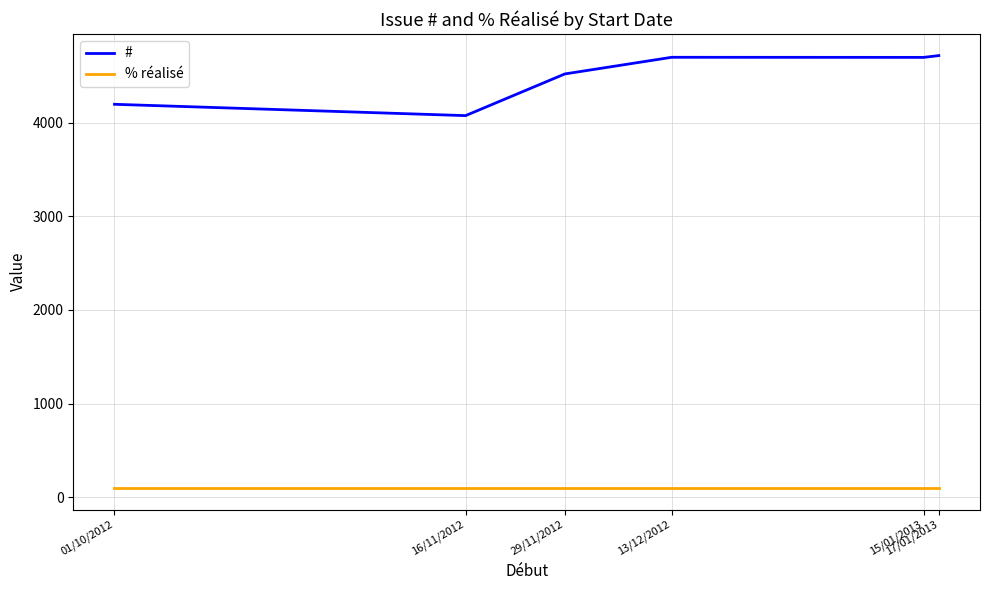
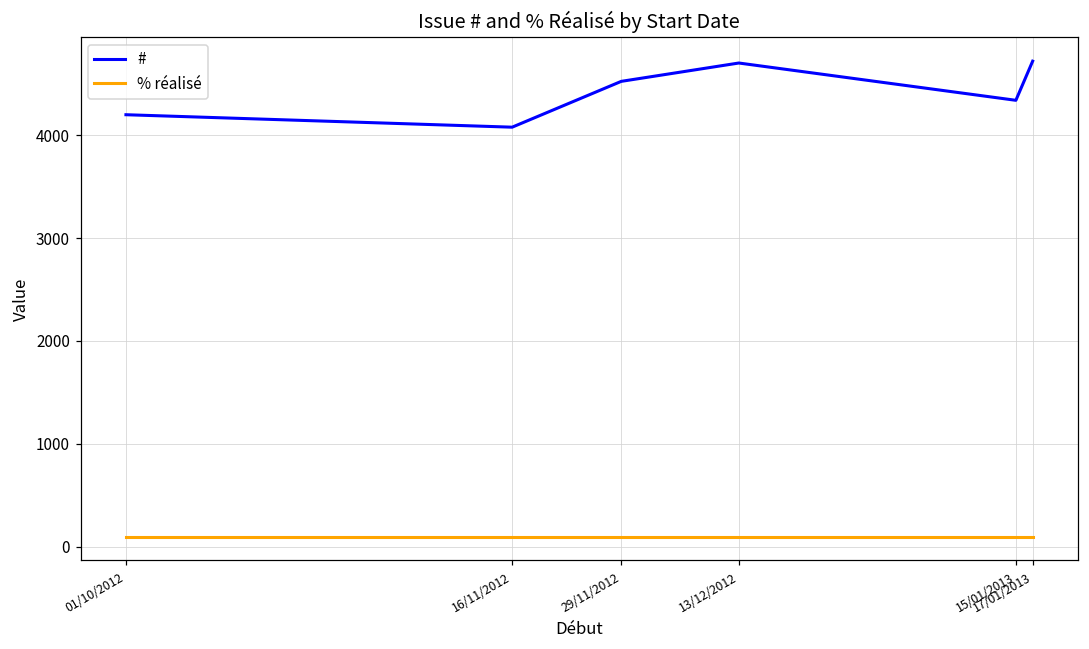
  {
    "#": {
      "01/10/2012": 4200,
      "16/11/2012": 4100,
      "29/11/2012": 4500,
      "13/12/2012": 4700,
-     "15/01/2013": 4700,
+     "15/01/2013": 4300,
      "17/01/2013": 4700
    },
    "% réalisé": {
      "01/10/2012": 100,
      "16/11/2012": 100,
      "29/11/2012": 100,
      "13/12/2012": 100,
      "15/01/2013": 100,
      "17/01/2013": 100
    }
  }
